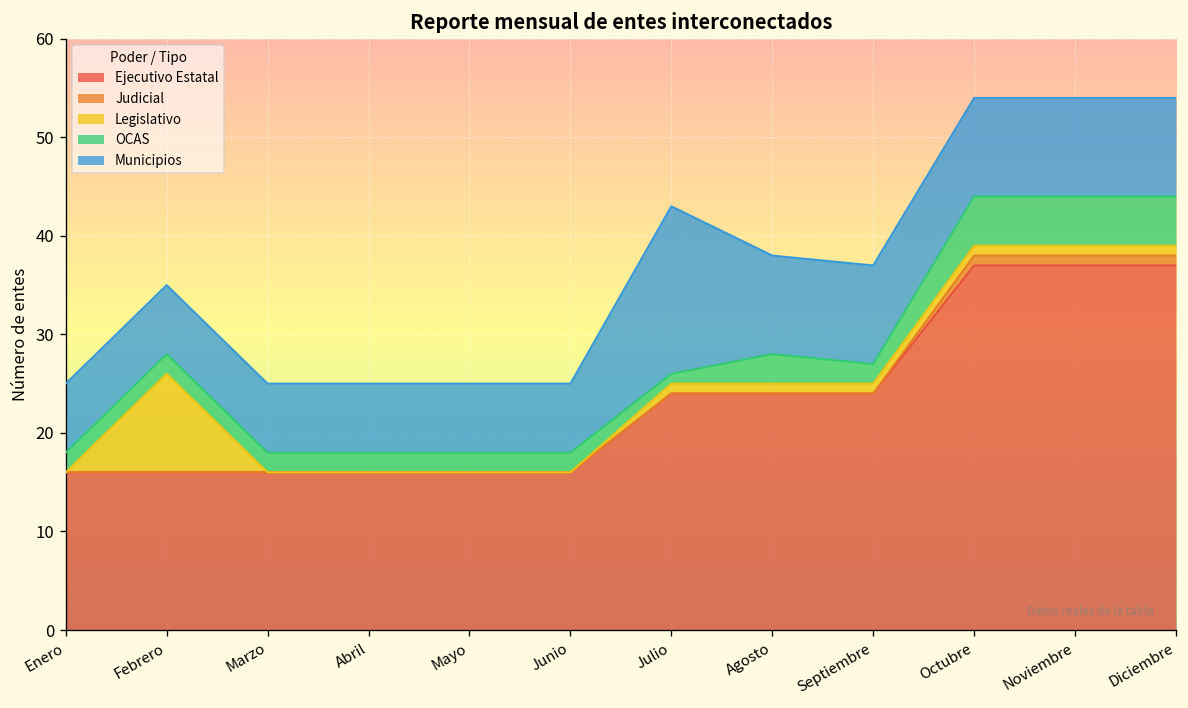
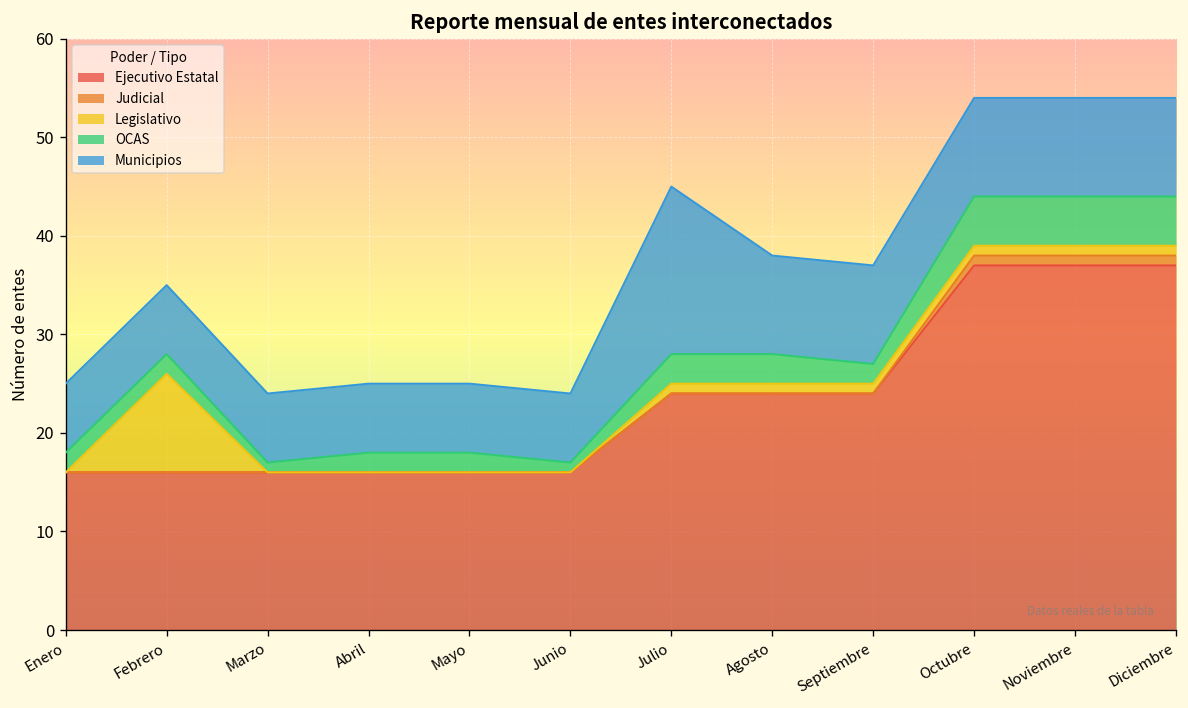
  {
    "Legislativo": {
      "Febrero": 10,
      "Julio": 1,
      "Agosto": 1,
      "Septiembre": 1,
      "Octubre": 1,
      "Noviembre": 1,
      "Diciembre": 1
    },
    "OCAS": {
      "Enero": 2,
      "Febrero": 2,
-     "Marzo": 2,
+     "Marzo": 1,
      "Abril": 2,
      "Mayo": 2,
-     "Junio": 2,
-     "Julio": 1,
+     "Junio": 1,
+     "Julio": 3,
      "Agosto": 3,
      "Septiembre": 2,
      "Octubre": 5,
      "Noviembre": 5,
      "Diciembre": 5
    },
    "Municipios": {
      "Enero": 7,
      "Febrero": 7,
      "Marzo": 7,
      "Abril": 7,
      "Mayo": 7,
      "Junio": 7,
      "Julio": 17,
      "Agosto": 10,
      "Septiembre": 10,
      "Octubre": 10,
      "Noviembre": 10,
      "Diciembre": 10
    }
  }
